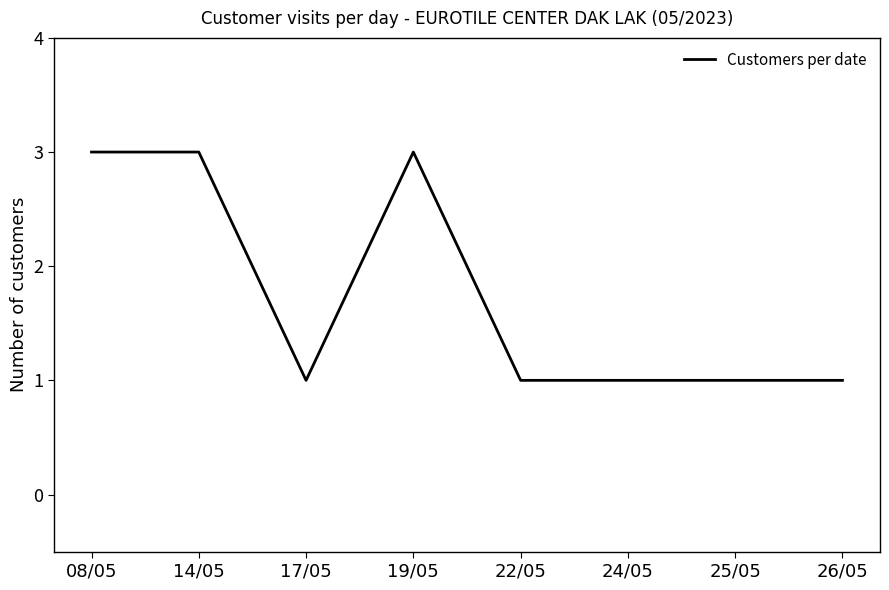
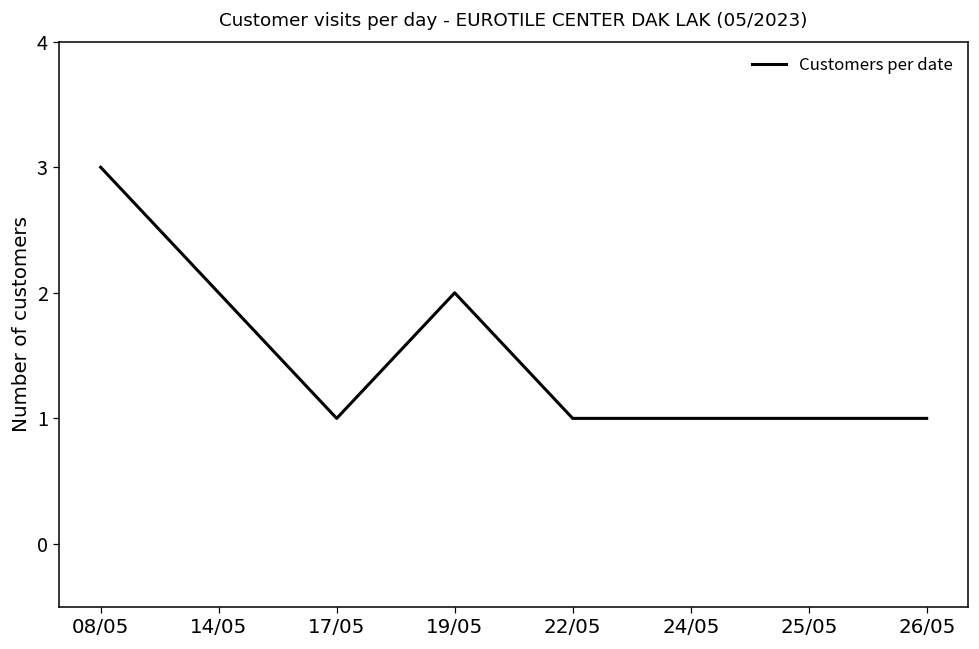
  {
    "08/05": 3,
-   "14/05": 3,
+   "14/05": 2,
    "17/05": 1,
-   "19/05": 3,
+   "19/05": 2,
    "22/05": 1,
    "24/05": 1,
    "25/05": 1,
    "26/05": 1
  }
